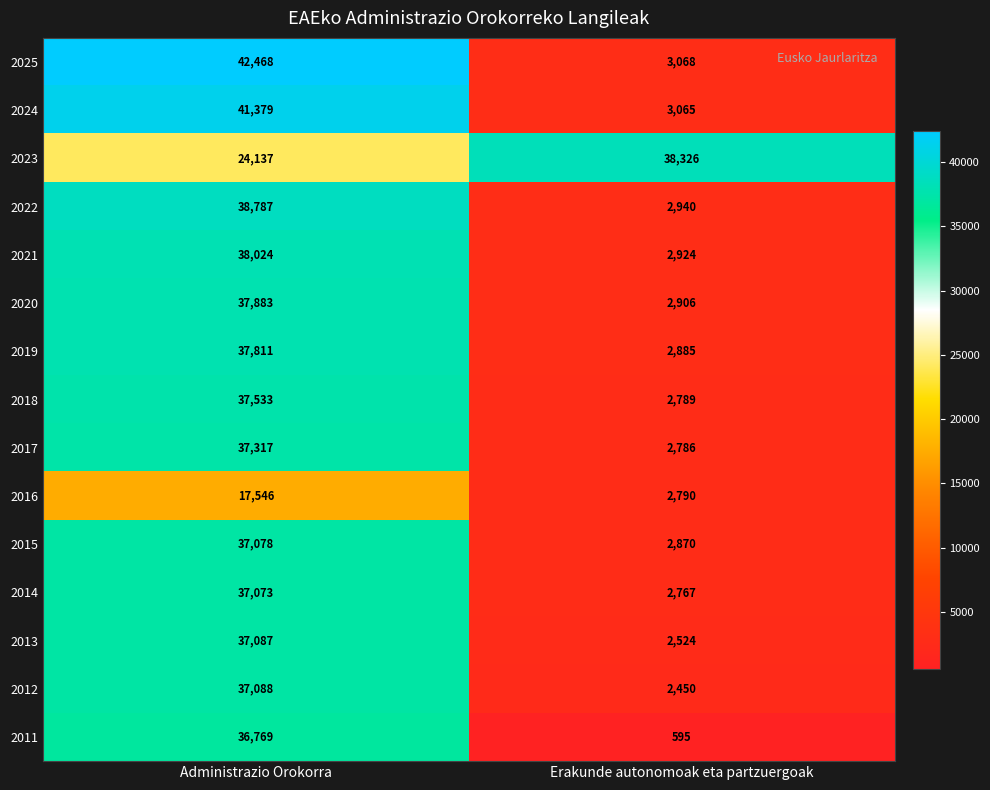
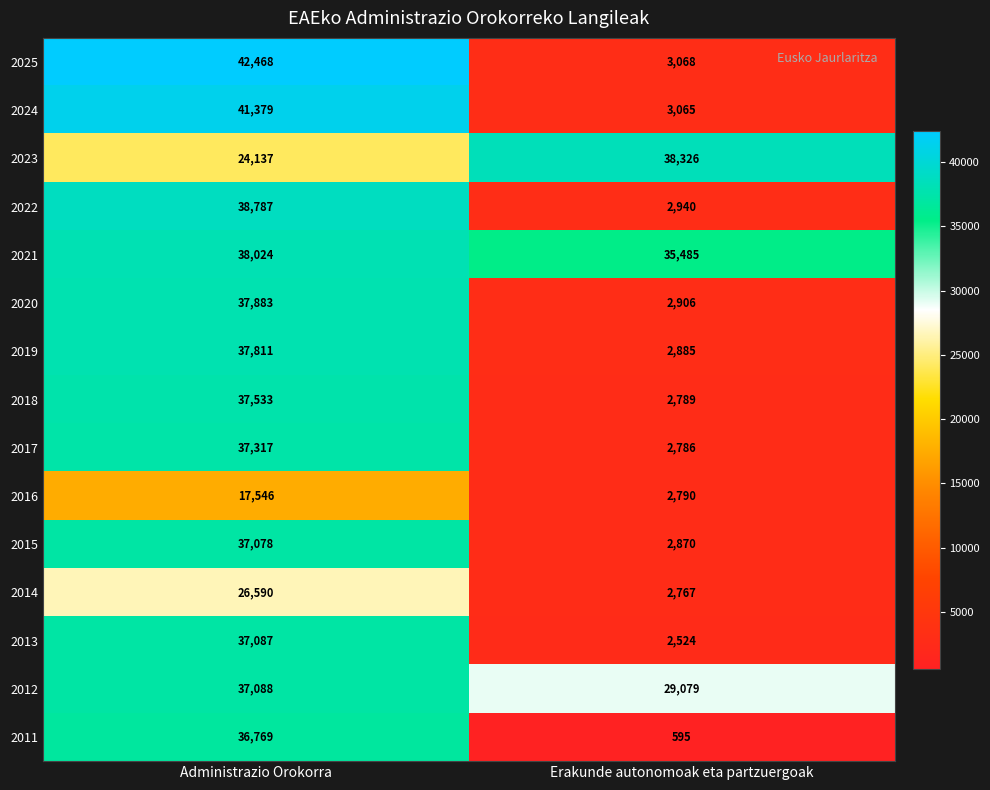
  {
    "2025": {
      "Administrazio Orokorra": "42,468"
    },
    "2024": {
      "Administrazio Orokorra": "41,379",
      "Erakunde autonomoak eta partzuergoak": "3,065"
    },
    "2023": {
      "Administrazio Orokorra": "24,137",
      "Erakunde autonomoak eta partzuergoak": "38,326"
    },
    "2022": {
      "Administrazio Orokorra": "38,787",
      "Erakunde autonomoak eta partzuergoak": "2,940"
    },
    "2021": {
      "Administrazio Orokorra": "38,024",
-     "Erakunde autonomoak eta partzuergoak": "2,924"
+     "Erakunde autonomoak eta partzuergoak": "35,485"
    },
    "2020": {
      "Administrazio Orokorra": "37,883",
      "Erakunde autonomoak eta partzuergoak": "2,906"
    },
    "2019": {
      "Administrazio Orokorra": "37,811",
      "Erakunde autonomoak eta partzuergoak": "2,885"
    },
    "2018": {
      "Administrazio Orokorra": "37,533",
      "Erakunde autonomoak eta partzuergoak": "2,789"
    },
    "2017": {
      "Administrazio Orokorra": "37,317",
      "Erakunde autonomoak eta partzuergoak": "2,786"
    },
    "2016": {
      "Administrazio Orokorra": "17,546",
      "Erakunde autonomoak eta partzuergoak": "2,790"
    },
    "2015": {
      "Administrazio Orokorra": "37,078",
      "Erakunde autonomoak eta partzuergoak": "2,870"
    },
    "2014": {
-     "Administrazio Orokorra": "37,073",
+     "Administrazio Orokorra": "26,590",
      "Erakunde autonomoak eta partzuergoak": "2,767"
    },
    "2013": {
      "Administrazio Orokorra": "37,087",
      "Erakunde autonomoak eta partzuergoak": "2,524"
    },
    "2012": {
      "Administrazio Orokorra": "37,088",
-     "Erakunde autonomoak eta partzuergoak": "2,450"
+     "Erakunde autonomoak eta partzuergoak": "29,079"
    },
    "2011": {
      "Administrazio Orokorra": "36,769",
      "Erakunde autonomoak eta partzuergoak": "595"
    }
  }
